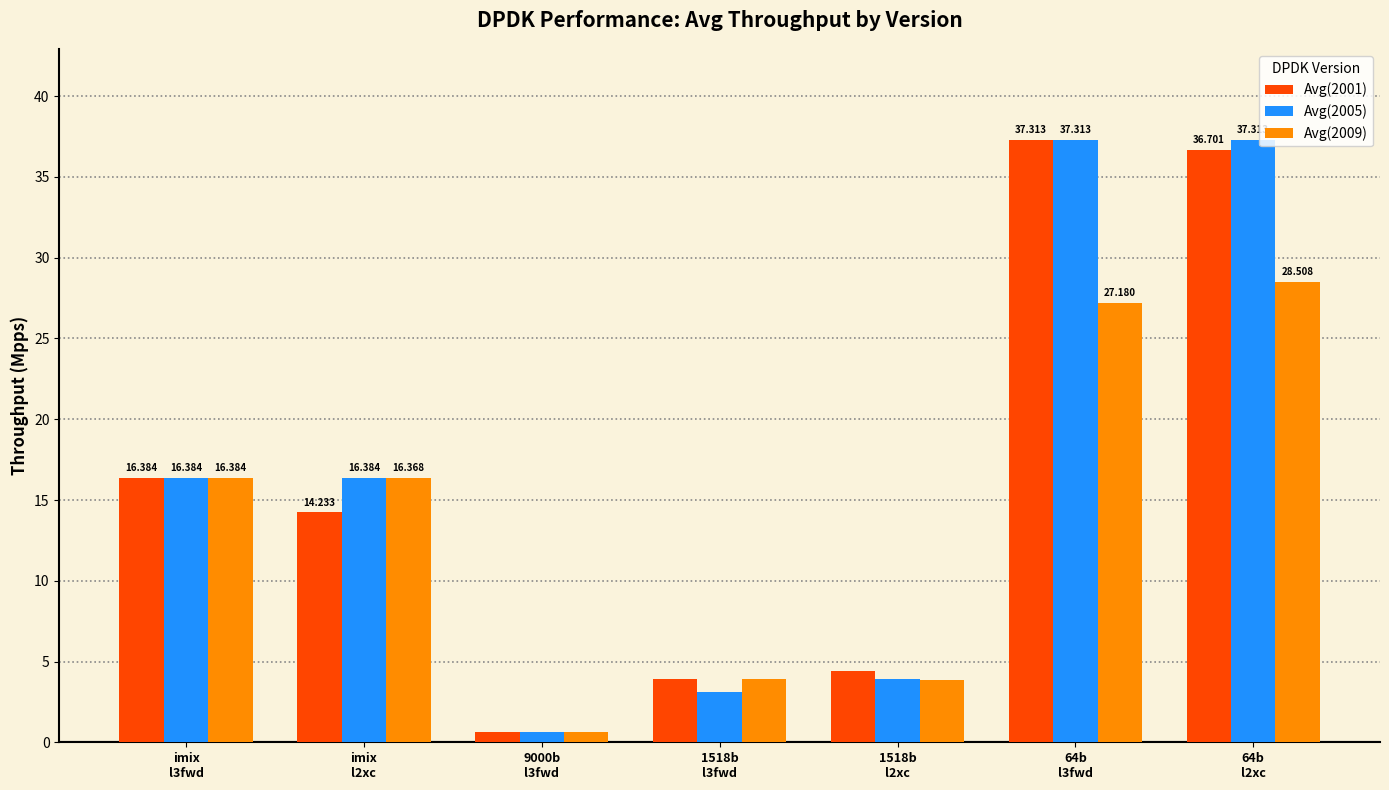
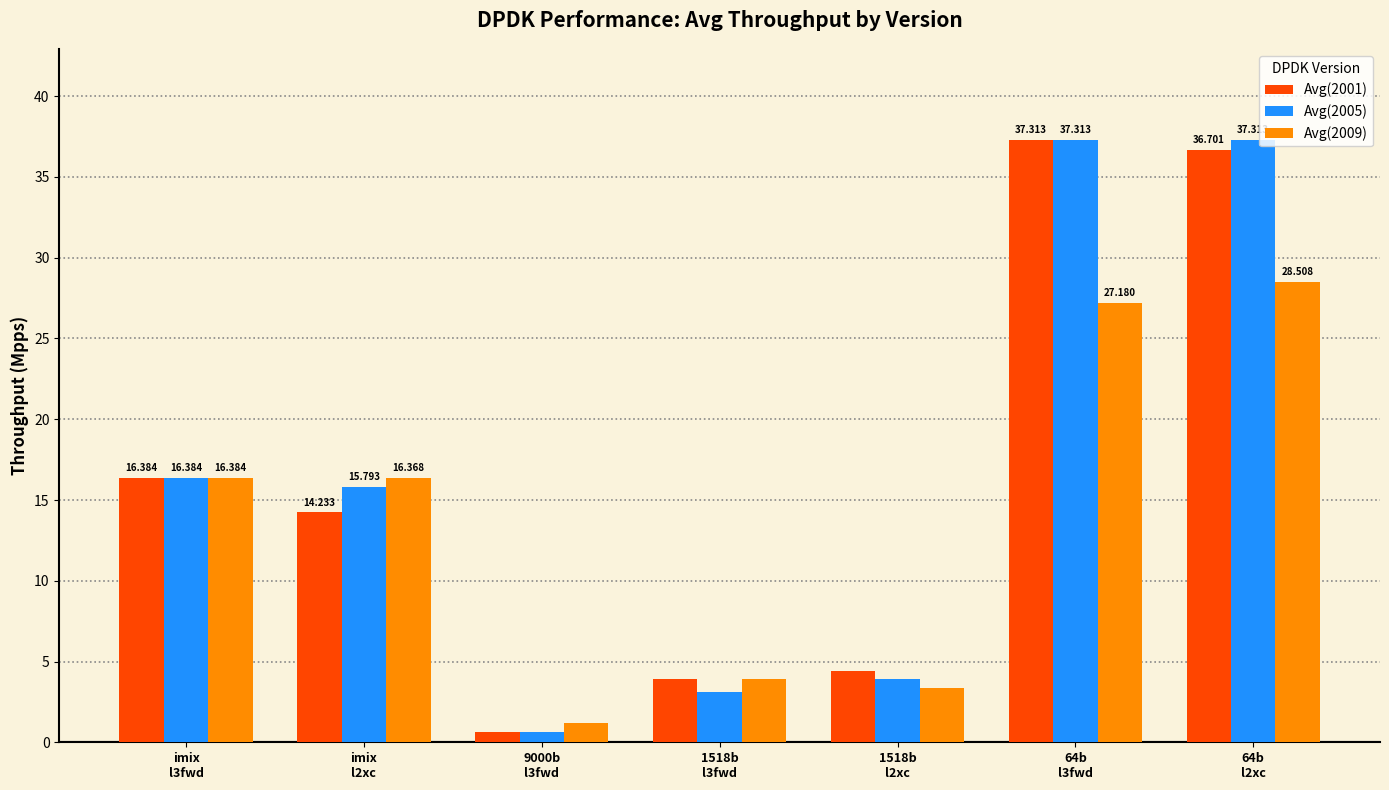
  {
    "Avg(2001)": {
      "imix l3fwd": 16.384,
      "imix l2xc": 14.233,
      "64b l3fwd": 37.313,
      "64b l2xc": 36.701
    },
    "Avg(2005)": {
      "imix l3fwd": 16.384,
-     "imix l2xc": 16.384,
+     "imix l2xc": 15.793,
      "64b l3fwd": 37.313
    },
    "Avg(2009)": {
-     "9000b l3fwd": 0.7,
+     "9000b l3fwd": 1.2,
      "1518b l3fwd": 3.9,
-     "1518b l2xc": 3.9
+     "1518b l2xc": 3.4
    }
  }
